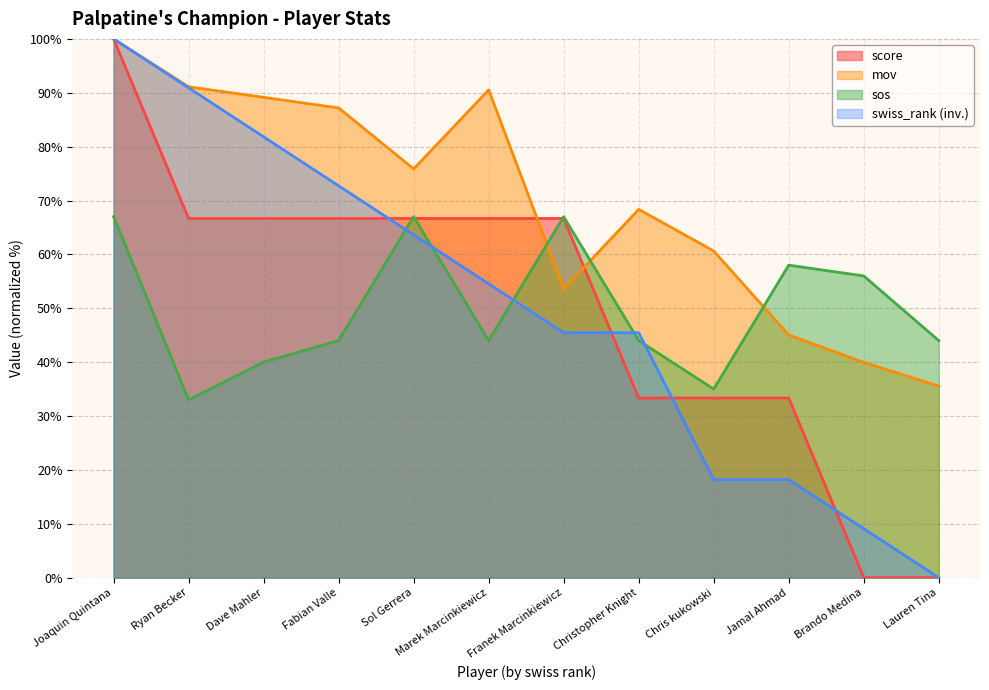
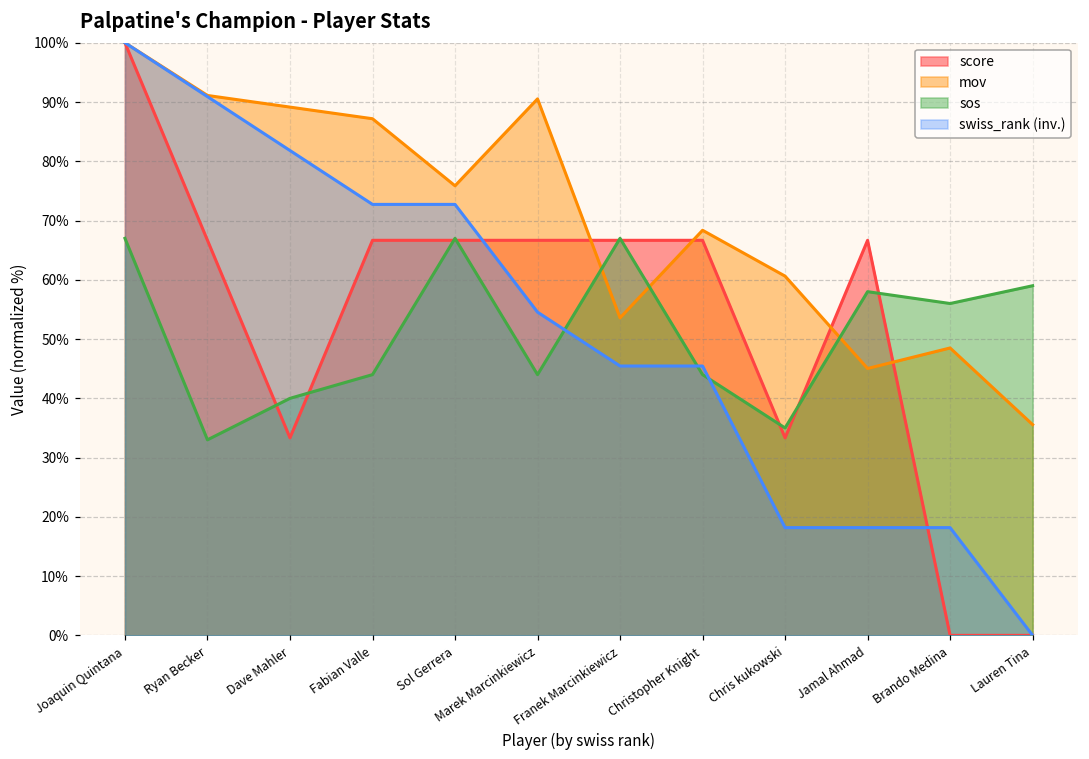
  {
    "score": {
      "Ryan Becker": "67%",
-     "Dave Mahler": "67%",
+     "Dave Mahler": "33%",
      "Fabian Valle": "67%",
      "Marek Marcinkiewicz": "67%",
-     "Christopher Knight": "33%",
+     "Christopher Knight": "67%",
      "Chris kukowski": "33%",
-     "Jamal Ahmad": "33%",
+     "Jamal Ahmad": "67%",
      "Brando Medina": "0%"
    },
    "mov": {
      "Dave Mahler": "89%",
      "Fabian Valle": "87%",
      "Sol Gerrera": "76%",
      "Marek Marcinkiewicz": "91%",
      "Franek Marcinkiewicz": "54%",
      "Christopher Knight": "68%",
      "Chris kukowski": "61%",
      "Jamal Ahmad": "45%",
-     "Brando Medina": "40%",
+     "Brando Medina": "48%",
      "Lauren Tina": "36%"
    },
    "sos": {
      "Joaquin Quintana": "67%",
      "Ryan Becker": "33%",
      "Dave Mahler": "40%",
      "Fabian Valle": "44%",
      "Marek Marcinkiewicz": "44%",
      "Christopher Knight": "44%",
      "Chris kukowski": "35%",
      "Jamal Ahmad": "58%",
      "Brando Medina": "56%",
-     "Lauren Tina": "44%"
+     "Lauren Tina": "59%"
    },
    "swiss_rank (inv.)": {
      "Dave Mahler": "82%",
      "Fabian Valle": "73%",
-     "Sol Gerrera": "64%",
+     "Sol Gerrera": "73%",
      "Marek Marcinkiewicz": "55%",
      "Franek Marcinkiewicz": "45%",
      "Christopher Knight": "45%",
      "Chris kukowski": "18%",
      "Jamal Ahmad": "18%",
-     "Brando Medina": "9%"
+     "Brando Medina": "18%"
    }
  }
